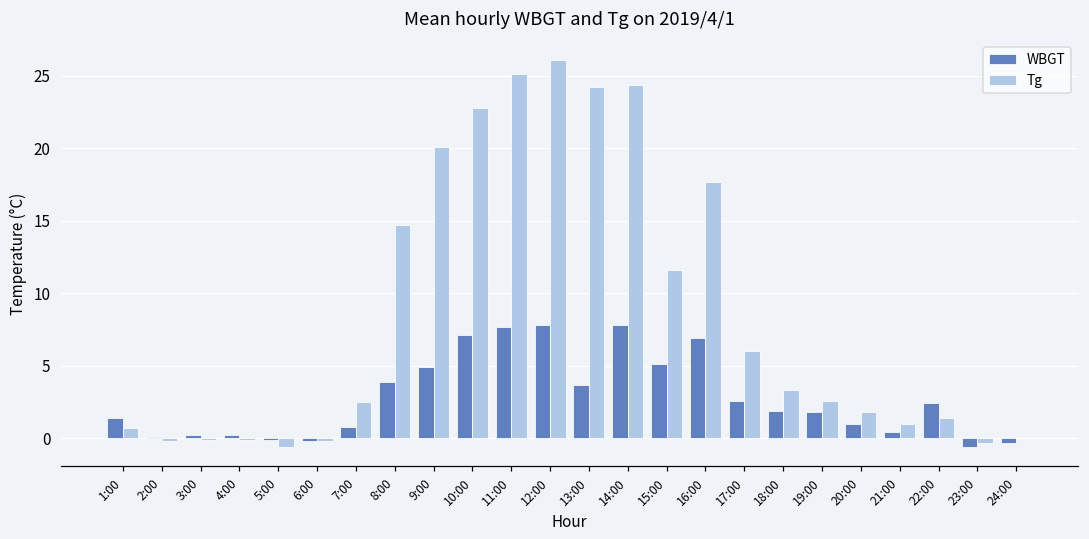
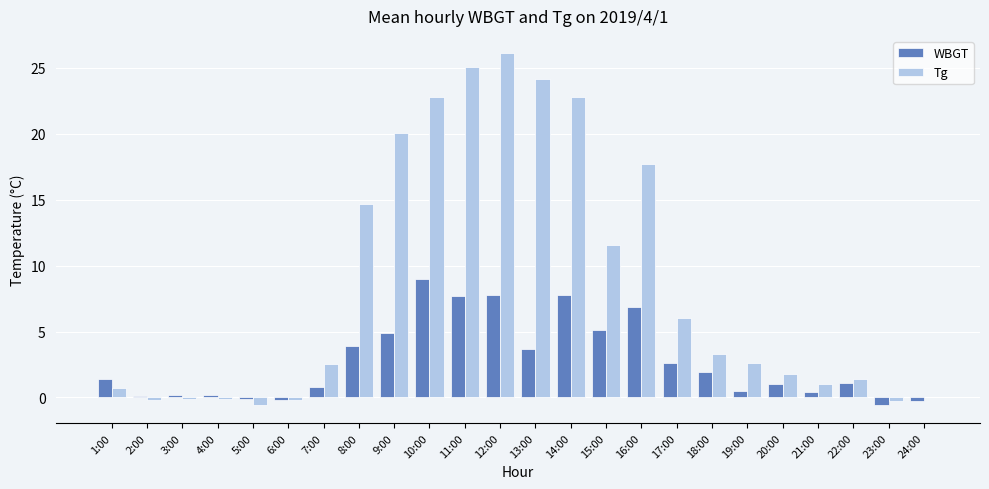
  {
    "WBGT": {
      "1:00": 1.4,
      "3:00": 0.2,
      "4:00": 0.2,
      "6:00": -0.2,
      "7:00": 0.8,
      "8:00": 3.9,
      "9:00": 4.9,
-     "10:00": 7.1,
+     "10:00": 9.0,
      "11:00": 7.7,
      "12:00": 7.8,
      "13:00": 3.7,
      "14:00": 7.8,
      "15:00": 5.1,
      "16:00": 6.9,
      "17:00": 2.6,
      "18:00": 1.9,
-     "19:00": 1.8,
+     "19:00": 0.5,
      "20:00": 1.0,
      "21:00": 0.4,
-     "22:00": 2.4,
+     "22:00": 1.1,
      "23:00": -0.6,
      "24:00": -0.3
    },
    "Tg": {
      "1:00": 0.7,
      "2:00": -0.2,
      "5:00": -0.6,
      "6:00": -0.2,
      "7:00": 2.5,
      "8:00": 14.7,
      "9:00": 20.1,
      "10:00": 22.8,
      "11:00": 25.1,
      "12:00": 26.1,
      "13:00": 24.2,
-     "14:00": 24.4,
+     "14:00": 22.8,
      "15:00": 11.6,
      "16:00": 17.7,
      "17:00": 6.0,
      "18:00": 3.3,
      "19:00": 2.6,
      "20:00": 1.8,
      "21:00": 1.0,
      "22:00": 1.4,
      "23:00": -0.3,
      "24:00": 0.0
    }
  }
